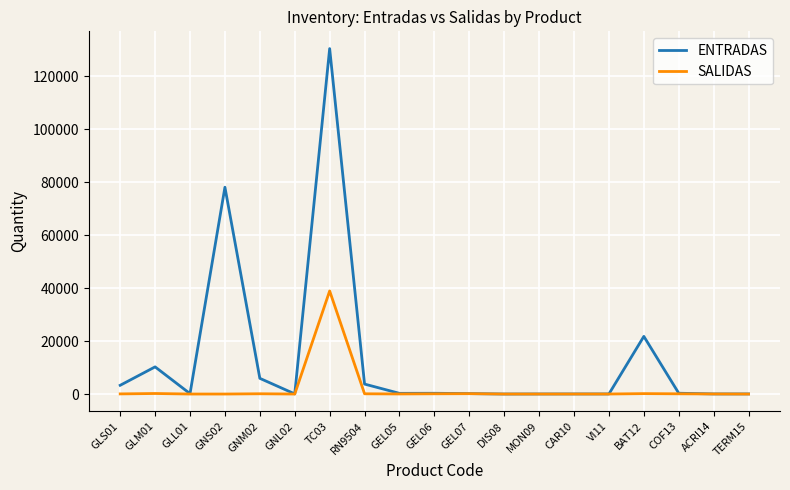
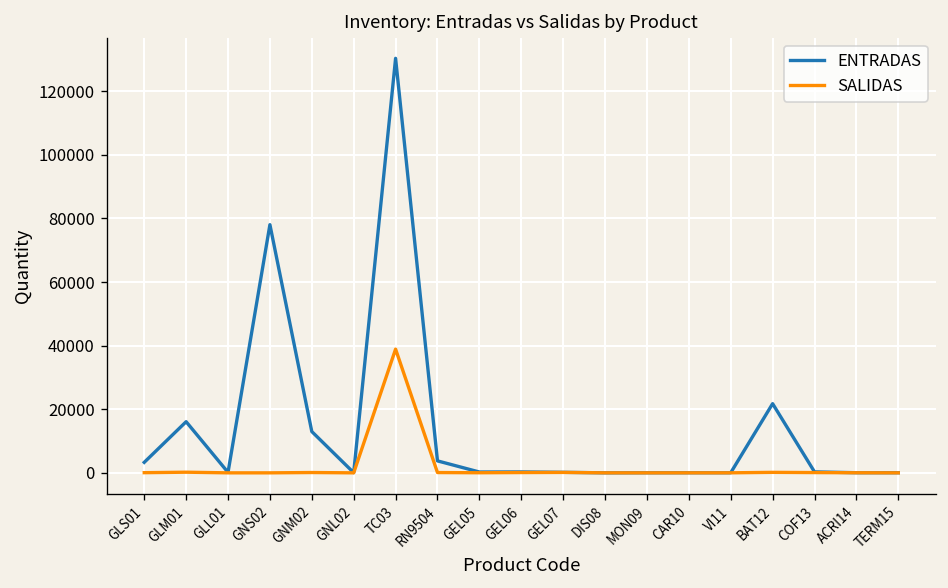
  {
    "ENTRADAS": {
      "GLS01": 3000,
-     "GLM01": 10000,
+     "GLM01": 16000,
      "GNS02": 78000,
-     "GNM02": 6000,
+     "GNM02": 13000,
      "TC03": 130000,
      "RN9504": 4000,
      "BAT12": 22000
    },
    "SALIDAS": {
      "GLS01": 0,
      "GLM01": 0,
      "GNS02": 0,
      "GNM02": 0,
      "TC03": 39000,
      "RN9504": 0,
      "BAT12": 0
    }
  }
